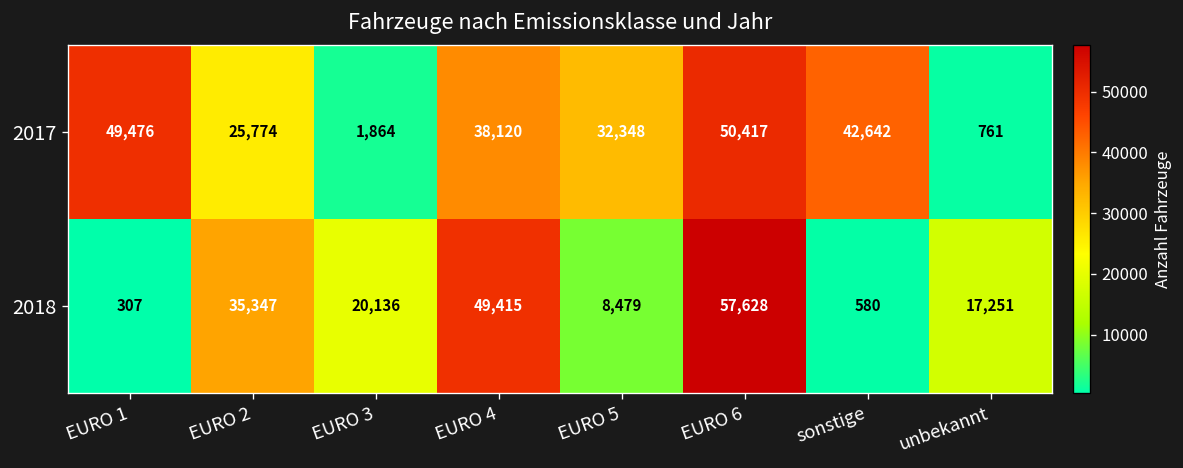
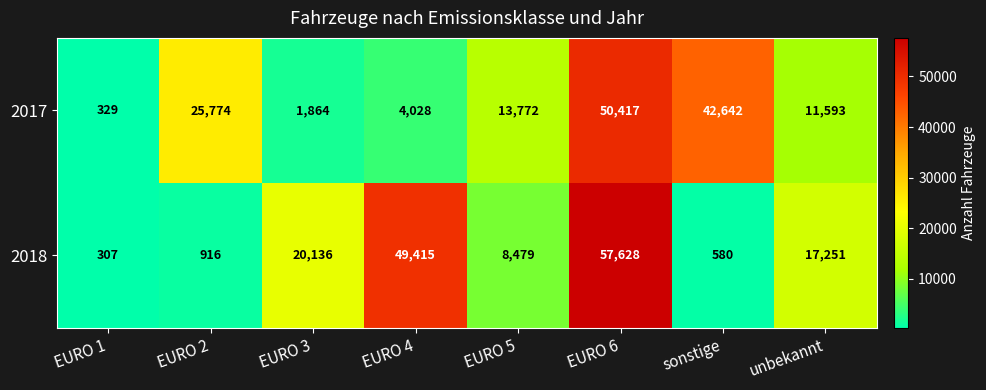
  {
    "2017": {
-     "EURO 1": "49,476",
+     "EURO 1": "329",
      "EURO 2": "25,774",
      "EURO 3": "1,864",
-     "EURO 4": "38,120",
-     "EURO 5": "32,348",
+     "EURO 4": "4,028",
+     "EURO 5": "13,772",
      "EURO 6": "50,417",
      "sonstige": "42,642",
-     "unbekannt": "761"
+     "unbekannt": "11,593"
    },
    "2018": {
      "EURO 1": "307",
-     "EURO 2": "35,347",
+     "EURO 2": "916",
      "EURO 3": "20,136",
      "EURO 4": "49,415",
      "EURO 5": "8,479",
      "EURO 6": "57,628",
      "sonstige": "580",
      "unbekannt": "17,251"
    }
  }
